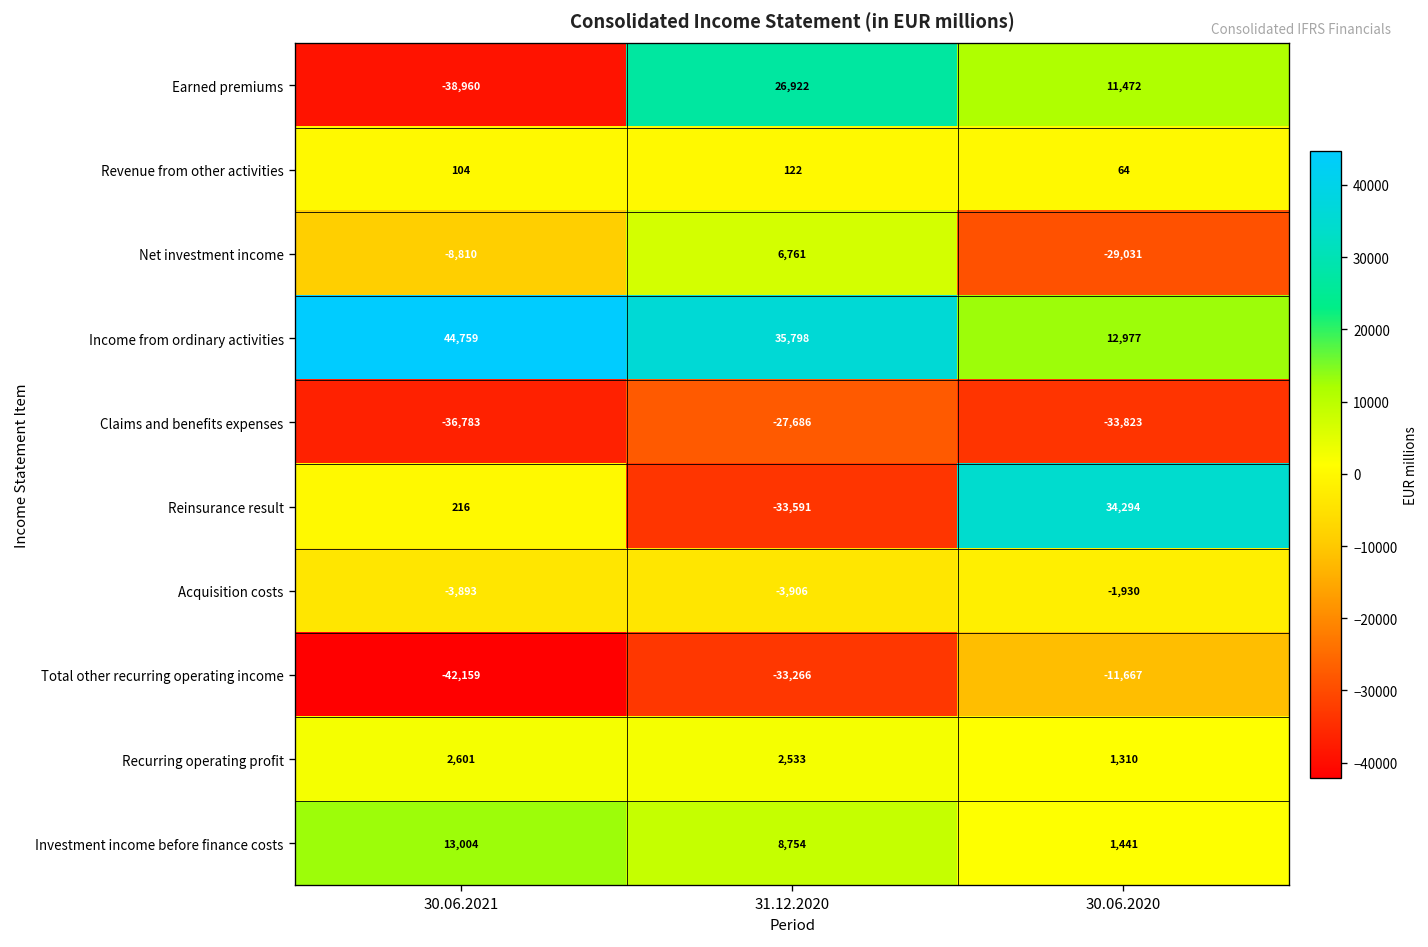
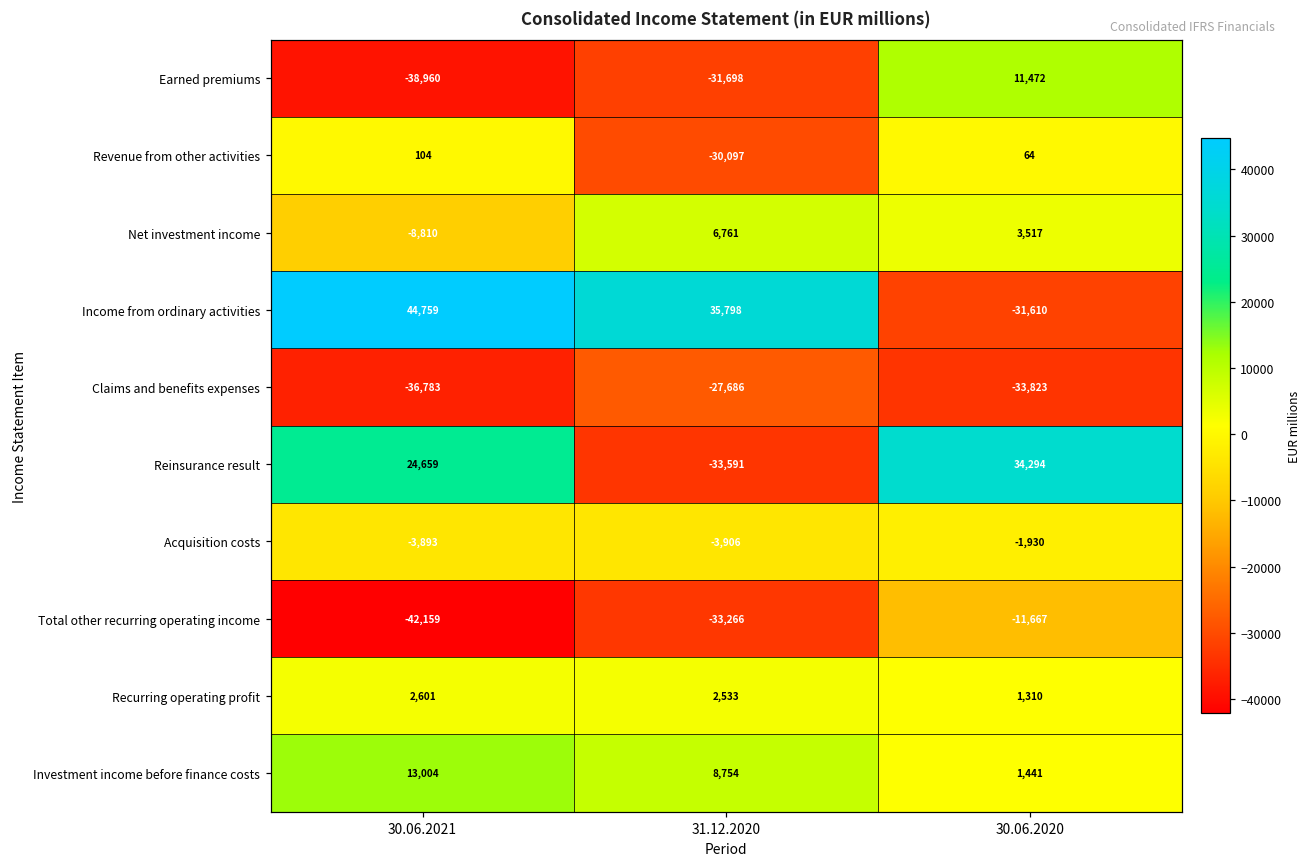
  {
    "Earned premiums": {
      "30.06.2021": "-38,960",
-     "31.12.2020": "26,922",
+     "31.12.2020": "-31,698",
      "30.06.2020": "11,472"
    },
    "Revenue from other activities": {
      "30.06.2021": "104",
-     "31.12.2020": "122",
+     "31.12.2020": "-30,097",
      "30.06.2020": "64"
    },
    "Net investment income": {
      "30.06.2021": "-8,810",
      "31.12.2020": "6,761",
-     "30.06.2020": "-29,031"
+     "30.06.2020": "3,517"
    },
    "Income from ordinary activities": {
      "30.06.2021": "44,759",
      "31.12.2020": "35,798",
-     "30.06.2020": "12,977"
+     "30.06.2020": "-31,610"
    },
    "Claims and benefits expenses": {
      "30.06.2021": "-36,783",
      "31.12.2020": "-27,686",
      "30.06.2020": "-33,823"
    },
    "Reinsurance result": {
-     "30.06.2021": "216",
+     "30.06.2021": "24,659",
      "31.12.2020": "-33,591",
      "30.06.2020": "34,294"
    },
    "Acquisition costs": {
      "30.06.2021": "-3,893",
      "31.12.2020": "-3,906",
      "30.06.2020": "-1,930"
    },
    "Total other recurring operating income": {
      "30.06.2021": "-42,159",
      "31.12.2020": "-33,266",
      "30.06.2020": "-11,667"
    },
    "Recurring operating profit": {
      "30.06.2021": "2,601",
      "31.12.2020": "2,533",
      "30.06.2020": "1,310"
    },
    "Investment income before finance costs": {
      "30.06.2021": "13,004",
      "31.12.2020": "8,754",
      "30.06.2020": "1,441"
    }
  }
